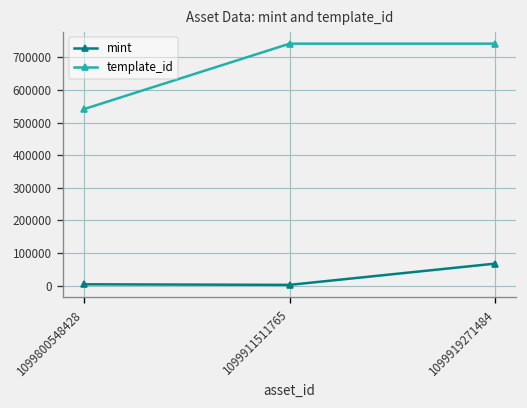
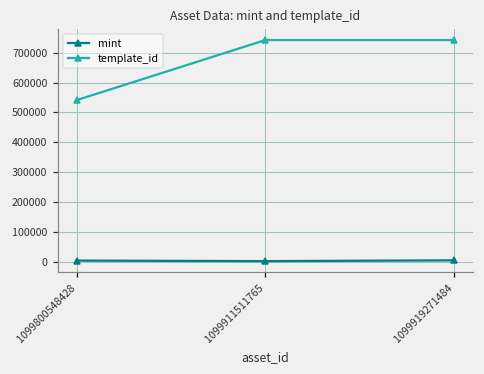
  {
    "mint": {
      "1099800548428": 0,
      "1099911511765": 0,
-     "1099919271484": 70000
+     "1099919271484": 10000
    },
    "template_id": {
      "1099800548428": 540000,
      "1099911511765": 740000,
      "1099919271484": 740000
    }
  }
